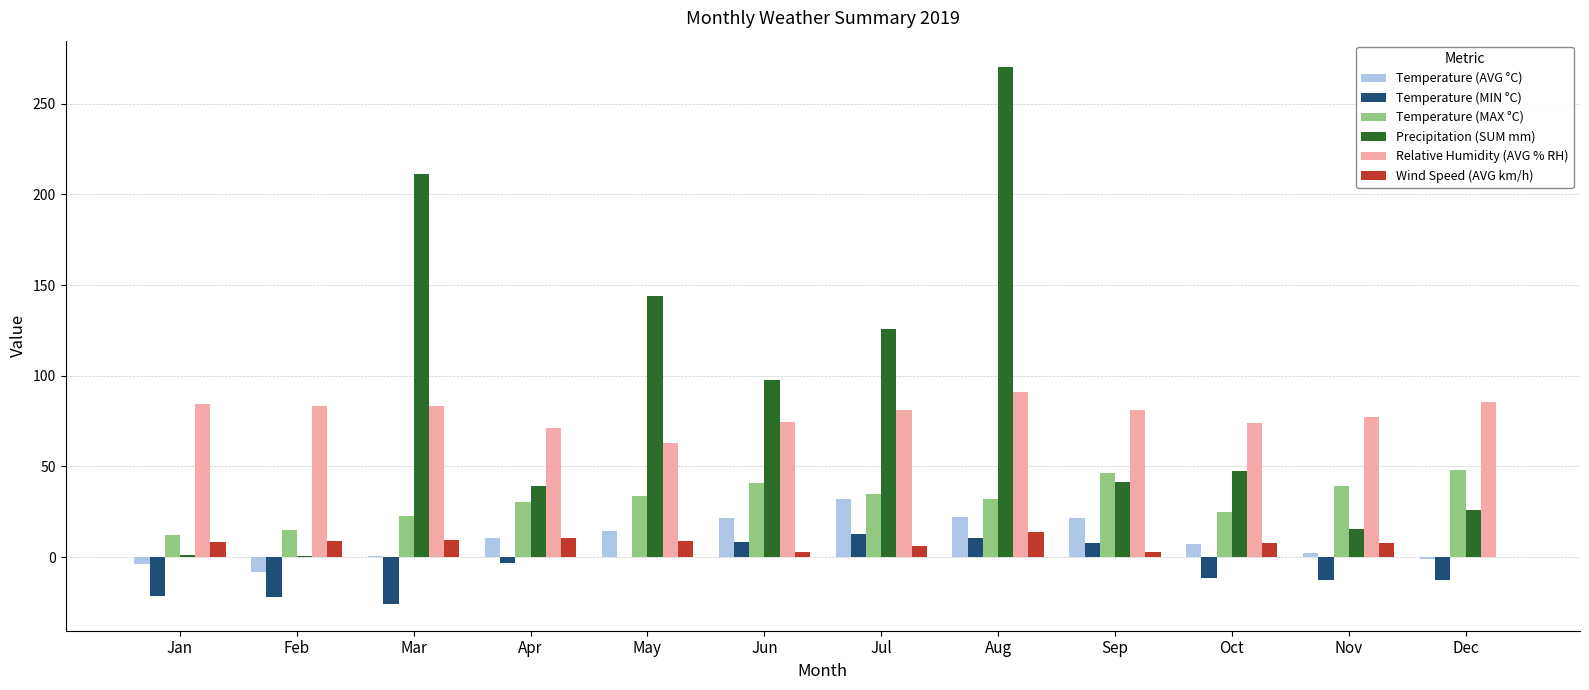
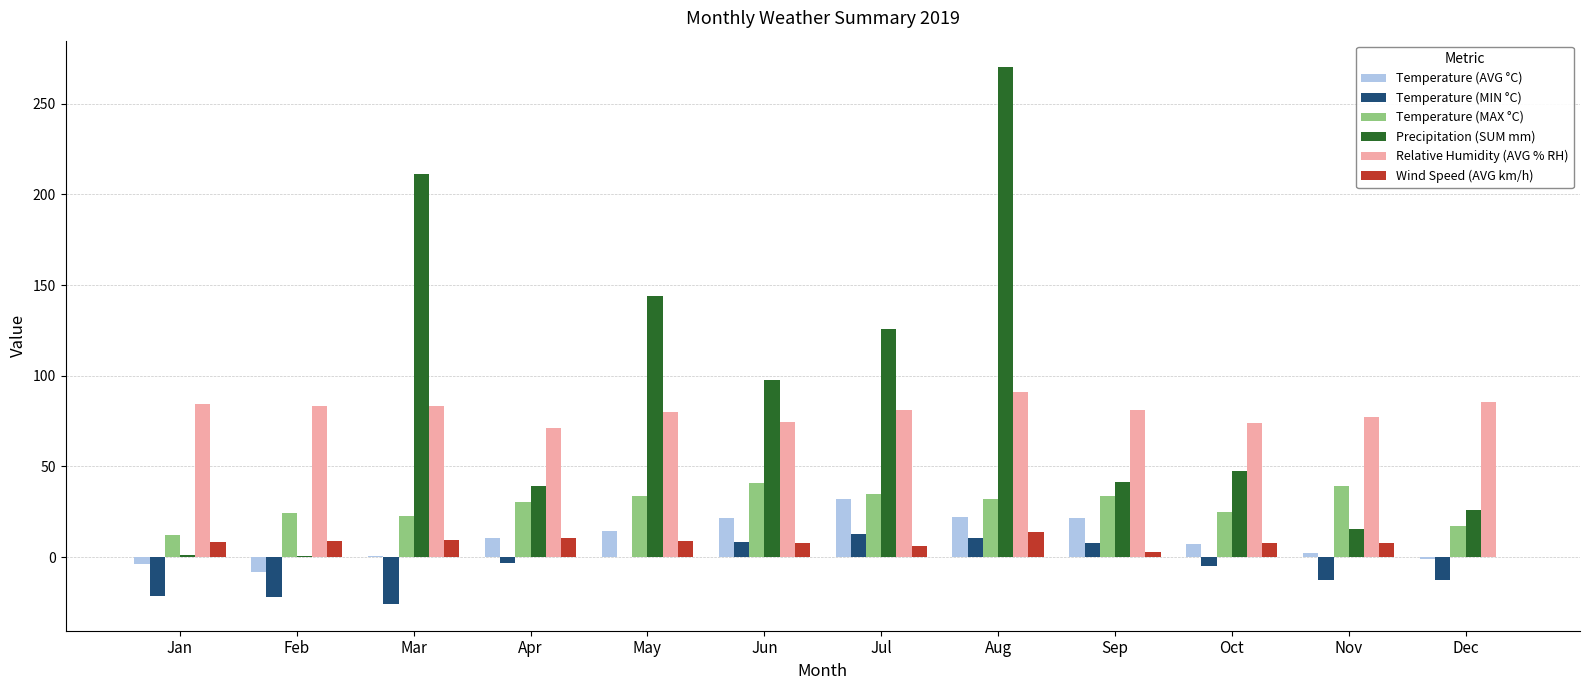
  {
    "Temperature (AVG °C)": {
      "Jan": -4,
      "Feb": -8,
      "Apr": 11,
      "May": 14,
      "Jun": 22,
      "Jul": 32,
      "Aug": 22,
      "Sep": 22,
      "Oct": 7,
      "Nov": 2
    },
    "Temperature (MIN °C)": {
      "Jan": -22,
      "Feb": -22,
      "Mar": -26,
      "Apr": -4,
      "Jun": 8,
      "Jul": 13,
      "Aug": 11,
      "Sep": 8,
-     "Oct": -11,
+     "Oct": -5,
      "Nov": -13,
      "Dec": -12
    },
    "Temperature (MAX °C)": {
      "Jan": 12,
-     "Feb": 15,
+     "Feb": 25,
      "Mar": 22,
      "Apr": 30,
      "May": 34,
      "Jun": 41,
      "Jul": 35,
      "Aug": 32,
-     "Sep": 46,
+     "Sep": 34,
      "Oct": 25,
      "Nov": 39,
-     "Dec": 48
+     "Dec": 17
    },
    "Precipitation (SUM mm)": {
      "Mar": 211,
      "Apr": 39,
      "May": 144,
      "Jun": 98,
      "Jul": 126,
      "Aug": 270,
      "Sep": 42,
      "Oct": 48,
      "Nov": 16,
      "Dec": 26
    },
    "Relative Humidity (AVG % RH)": {
      "Jan": 84,
      "Feb": 83,
      "Mar": 84,
      "Apr": 71,
-     "May": 63,
+     "May": 80,
      "Jun": 75,
      "Jul": 81,
      "Aug": 91,
      "Sep": 81,
      "Oct": 74,
      "Nov": 77,
      "Dec": 86
    },
    "Wind Speed (AVG km/h)": {
      "Jan": 8,
      "Feb": 9,
      "Mar": 10,
      "Apr": 10,
      "May": 9,
-     "Jun": 3,
+     "Jun": 8,
      "Jul": 6,
      "Aug": 14,
      "Sep": 3,
      "Oct": 8,
      "Nov": 8,
      "Dec": 0
    }
  }
